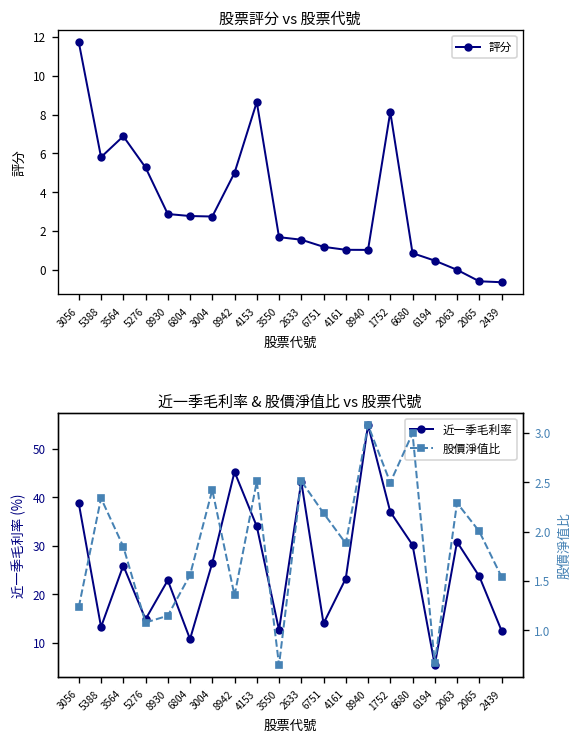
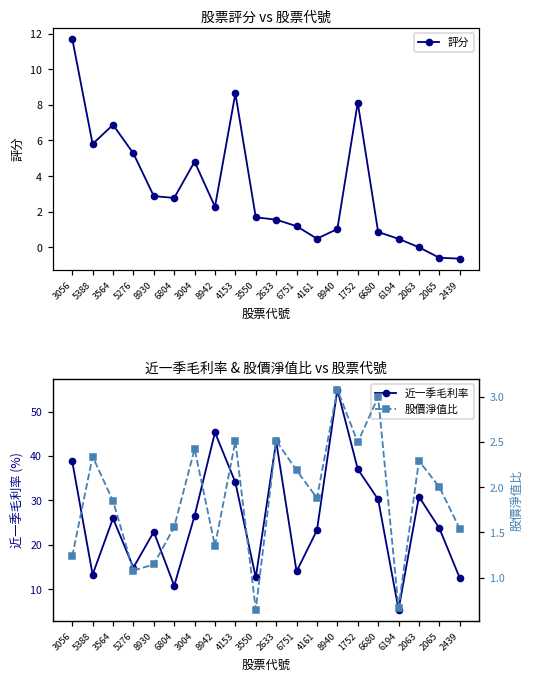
  {
    "股票評分 vs 股票代號": {
      "3056": 11.7,
      "5388": 5.8,
      "3564": 6.9,
      "5276": 5.3,
      "8930": 2.9,
      "6804": 2.8,
-     "3004": 2.7,
-     "8942": 5.0,
+     "3004": 4.8,
+     "8942": 2.3,
      "4153": 8.6,
      "3550": 1.7,
      "2633": 1.6,
      "6751": 1.2,
-     "4161": 1.0,
+     "4161": 0.5,
      "8940": 1.0,
      "1752": 8.1,
      "6680": 0.9,
      "6194": 0.5,
      "2063": 0.0,
      "2065": -0.6,
      "2439": -0.6
    }
  }
